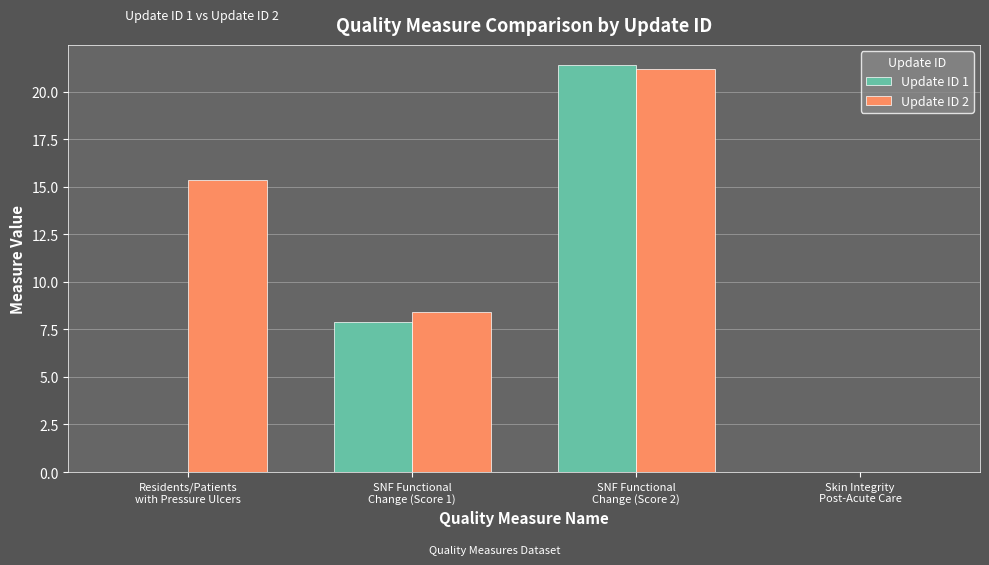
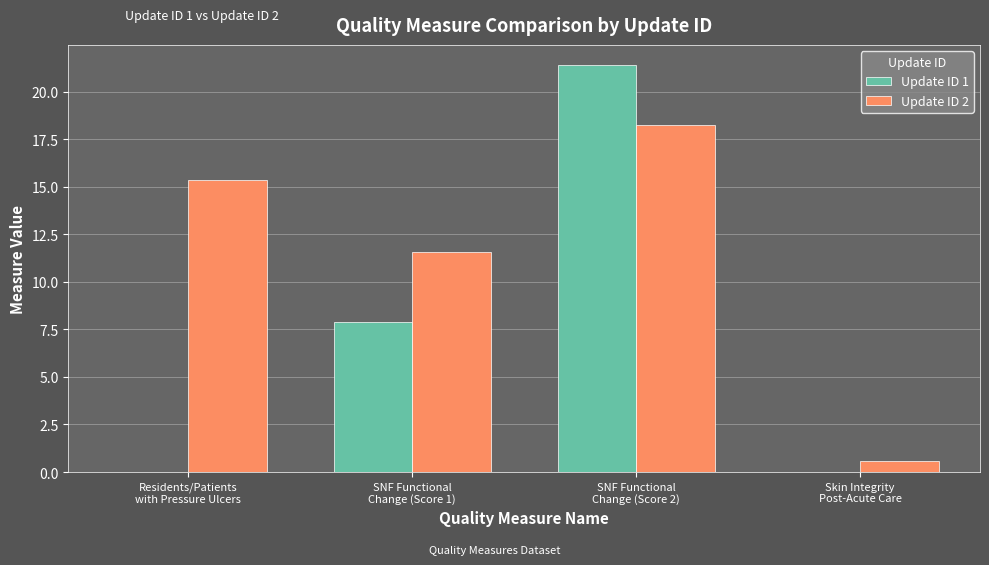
  {
    "Update ID 1": {
      "SNF Functional Change (Score 1)": 7.9,
      "SNF Functional Change (Score 2)": 21.4
    },
    "Update ID 2": {
      "Residents/Patients with Pressure Ulcers": 15.4,
-     "SNF Functional Change (Score 1)": 8.4,
-     "SNF Functional Change (Score 2)": 21.2,
-     "Skin Integrity Post-Acute Care": 0.0
+     "SNF Functional Change (Score 1)": 11.6,
+     "SNF Functional Change (Score 2)": 18.3,
+     "Skin Integrity Post-Acute Care": 0.6
    }
  }
